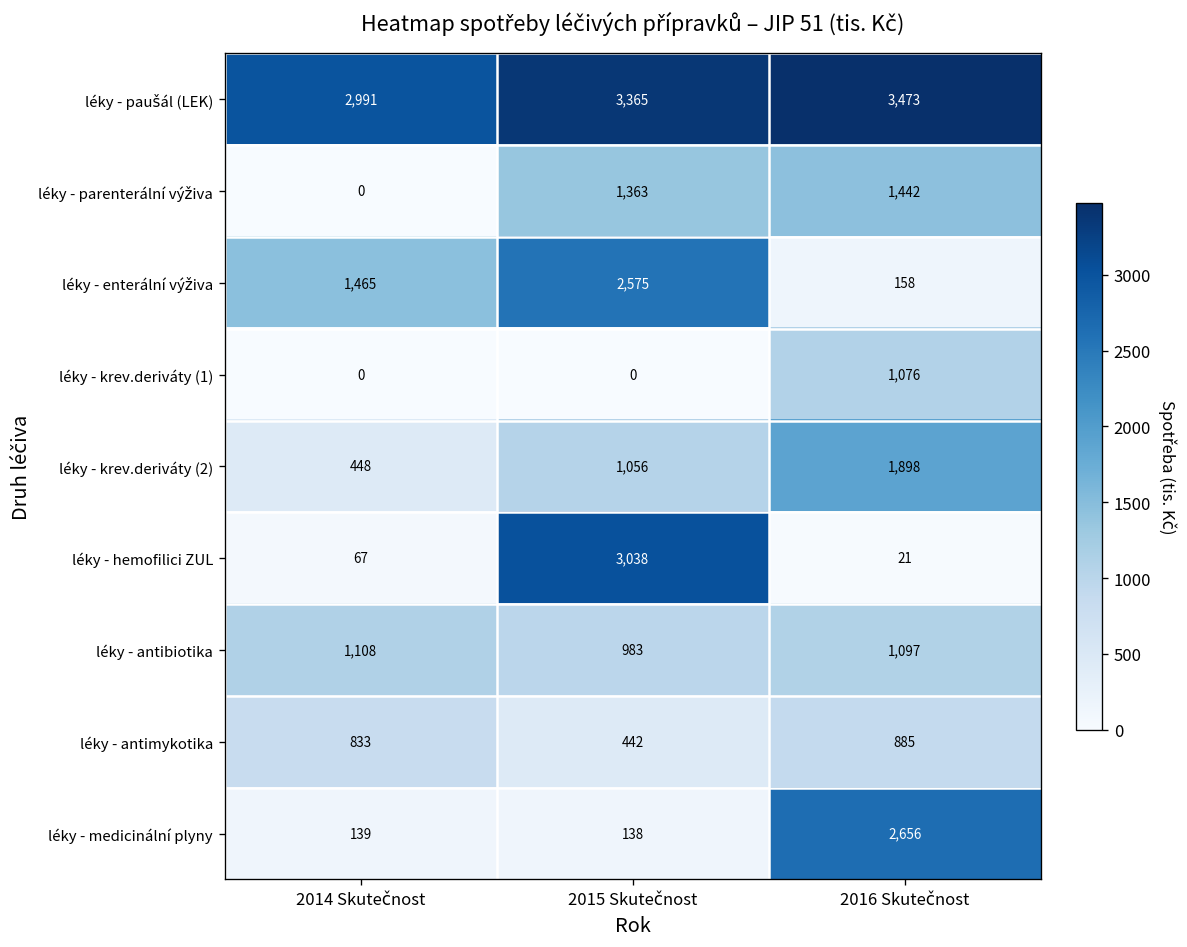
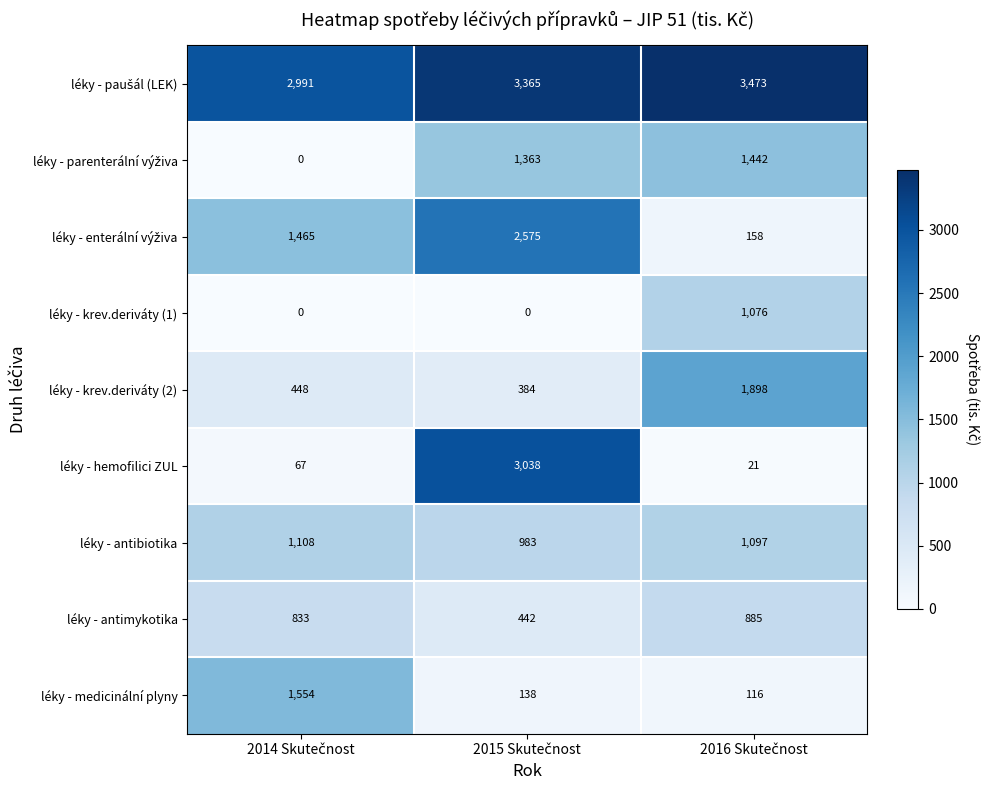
  {
    "léky - paušál (LEK)": {
      "2014 Skutečnost": "2,991",
      "2015 Skutečnost": "3,365",
      "2016 Skutečnost": "3,473"
    },
    "léky - parenterální výživa": {
      "2014 Skutečnost": "0",
      "2015 Skutečnost": "1,363",
      "2016 Skutečnost": "1,442"
    },
    "léky - enterální výživa": {
      "2014 Skutečnost": "1,465",
      "2015 Skutečnost": "2,575",
      "2016 Skutečnost": "158"
    },
    "léky - krev.deriváty (1)": {
      "2014 Skutečnost": "0",
      "2015 Skutečnost": "0",
      "2016 Skutečnost": "1,076"
    },
    "léky - krev.deriváty (2)": {
      "2014 Skutečnost": "448",
-     "2015 Skutečnost": "1,056",
+     "2015 Skutečnost": "384",
      "2016 Skutečnost": "1,898"
    },
    "léky - hemofilici ZUL": {
      "2014 Skutečnost": "67",
      "2015 Skutečnost": "3,038",
      "2016 Skutečnost": "21"
    },
    "léky - antibiotika": {
      "2014 Skutečnost": "1,108",
      "2015 Skutečnost": "983",
      "2016 Skutečnost": "1,097"
    },
    "léky - antimykotika": {
      "2014 Skutečnost": "833",
      "2015 Skutečnost": "442",
      "2016 Skutečnost": "885"
    },
    "léky - medicinální plyny": {
-     "2014 Skutečnost": "139",
+     "2014 Skutečnost": "1,554",
      "2015 Skutečnost": "138",
-     "2016 Skutečnost": "2,656"
+     "2016 Skutečnost": "116"
    }
  }
